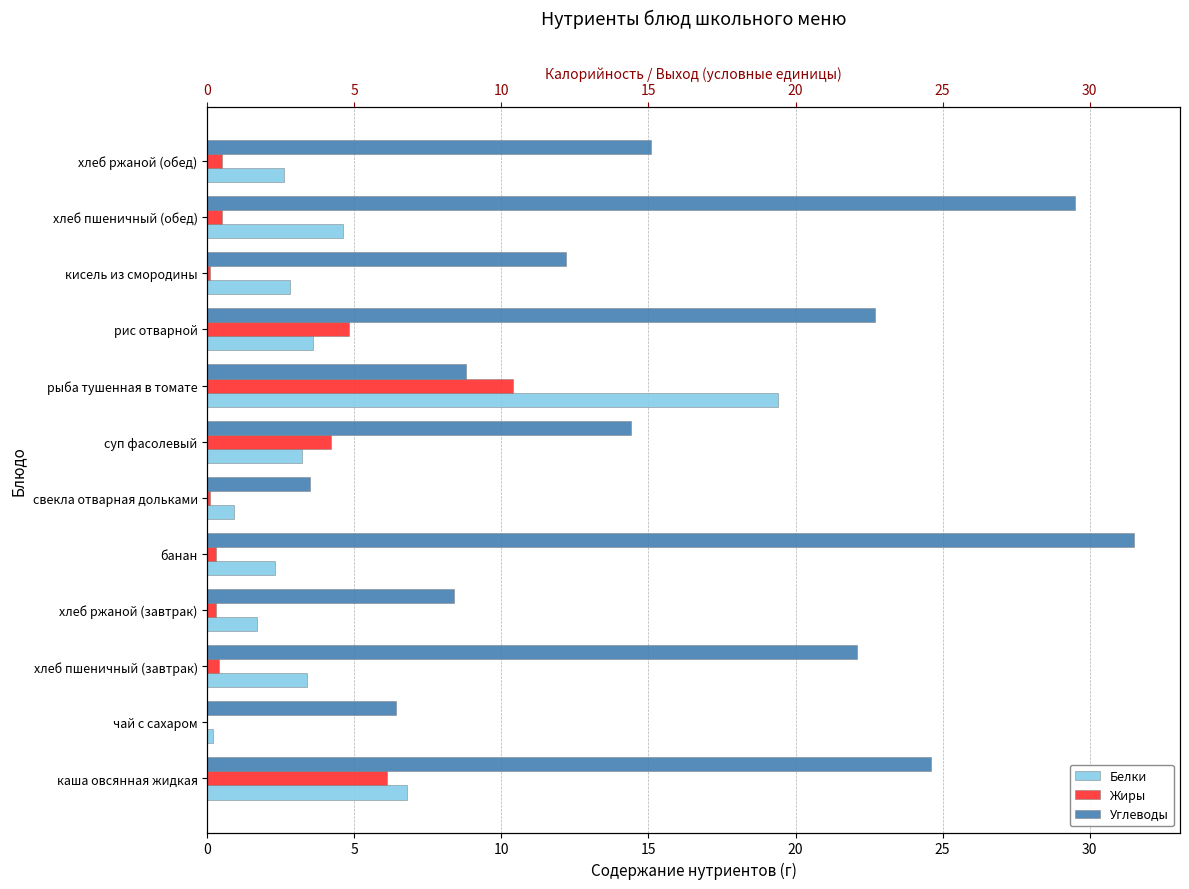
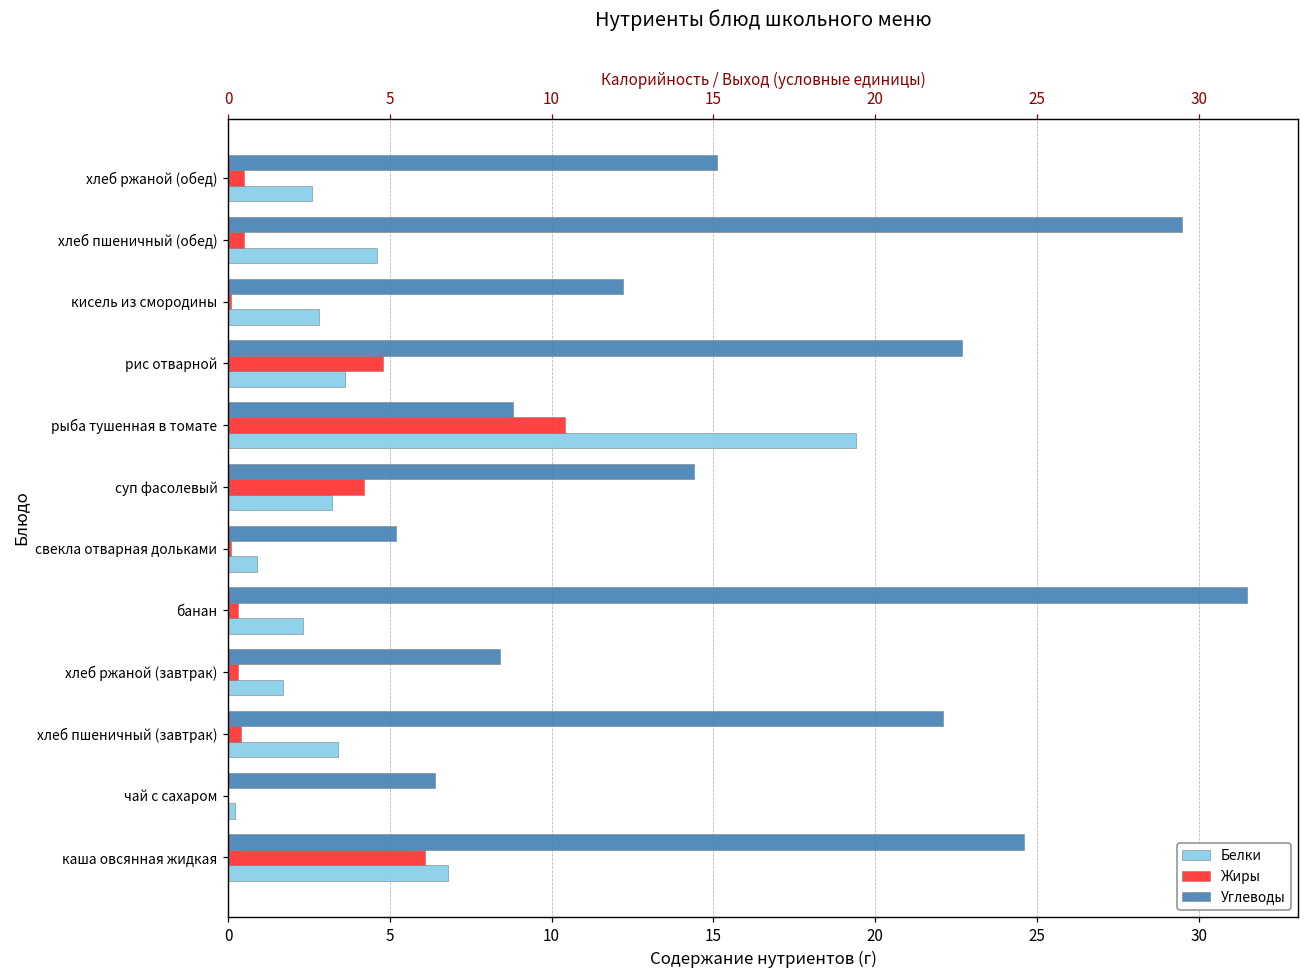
  {
    "Белки": {
      "хлеб ржаной (обед)": 2.6,
      "хлеб пшеничный (обед)": 4.6,
      "кисель из смородины": 2.8,
      "рис отварной": 3.6,
      "рыба тушенная в томате": 19.4,
      "суп фасолевый": 3.2,
      "свекла отварная дольками": 0.9,
      "банан": 2.3,
      "хлеб ржаной (завтрак)": 1.7,
      "хлеб пшеничный (завтрак)": 3.4,
      "чай с сахаром": 0.2,
      "каша овсянная жидкая": 6.8
    },
    "Жиры": {
      "хлеб ржаной (обед)": 0.5,
      "хлеб пшеничный (обед)": 0.5,
      "кисель из смородины": 0.1,
      "рис отварной": 4.8,
      "рыба тушенная в томате": 10.4,
      "суп фасолевый": 4.2,
      "свекла отварная дольками": 0.1,
      "банан": 0.3,
      "хлеб ржаной (завтрак)": 0.3,
      "хлеб пшеничный (завтрак)": 0.4,
      "чай с сахаром": 0.0,
      "каша овсянная жидкая": 6.1
    },
    "Углеводы": {
      "хлеб ржаной (обед)": 15.1,
      "хлеб пшеничный (обед)": 29.5,
      "кисель из смородины": 12.2,
      "рис отварной": 22.7,
      "рыба тушенная в томате": 8.8,
      "суп фасолевый": 14.4,
-     "свекла отварная дольками": 3.5,
+     "свекла отварная дольками": 5.2,
      "банан": 31.5,
      "хлеб ржаной (завтрак)": 8.4,
      "хлеб пшеничный (завтрак)": 22.1,
      "чай с сахаром": 6.4,
      "каша овсянная жидкая": 24.6
    }
  }
